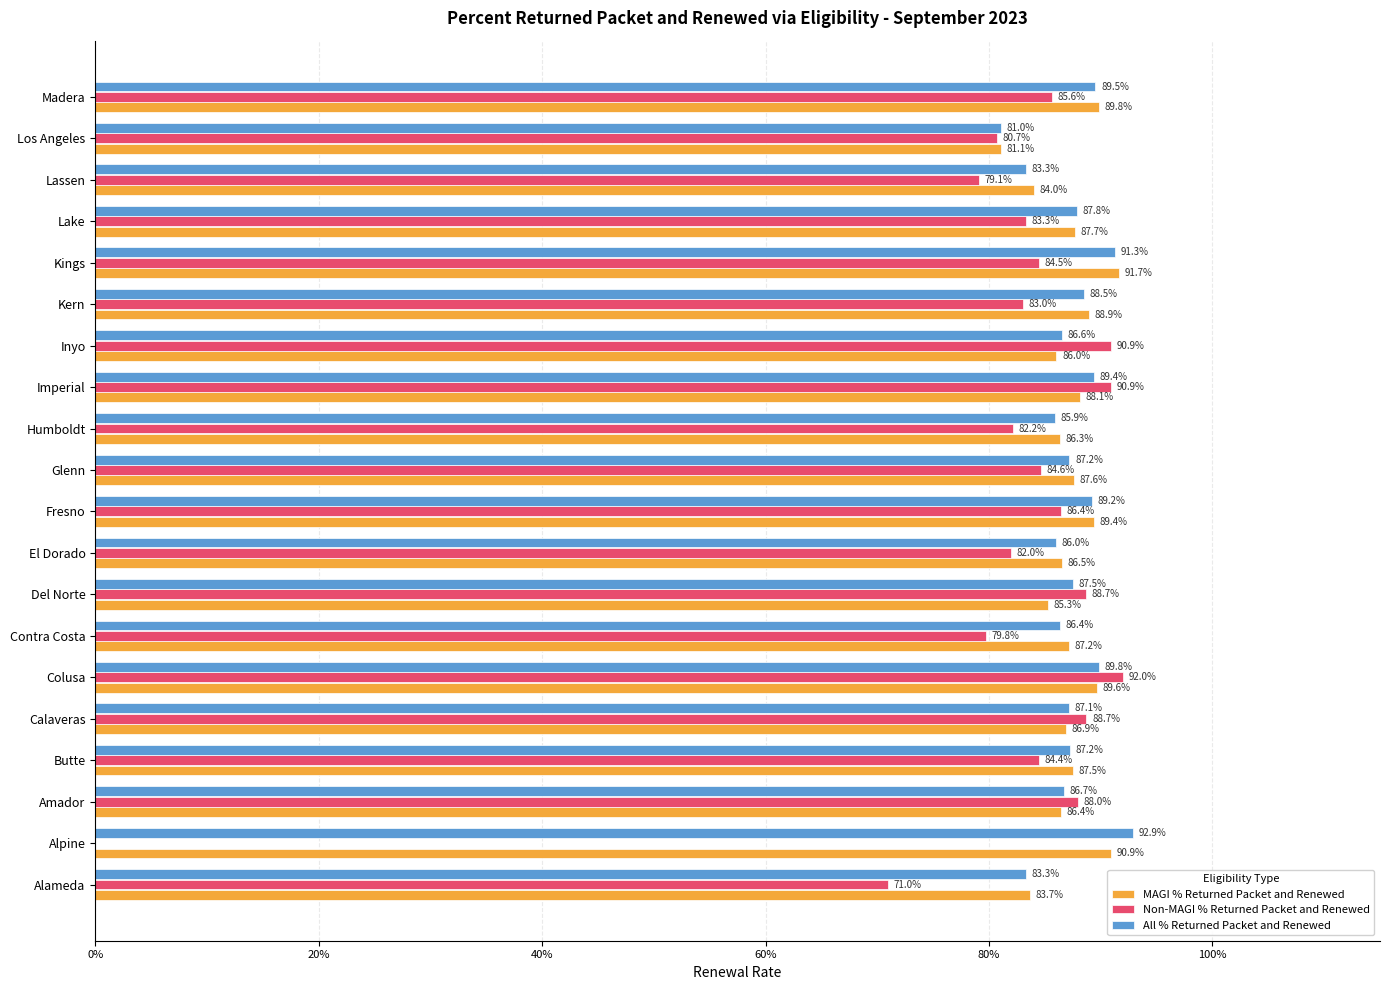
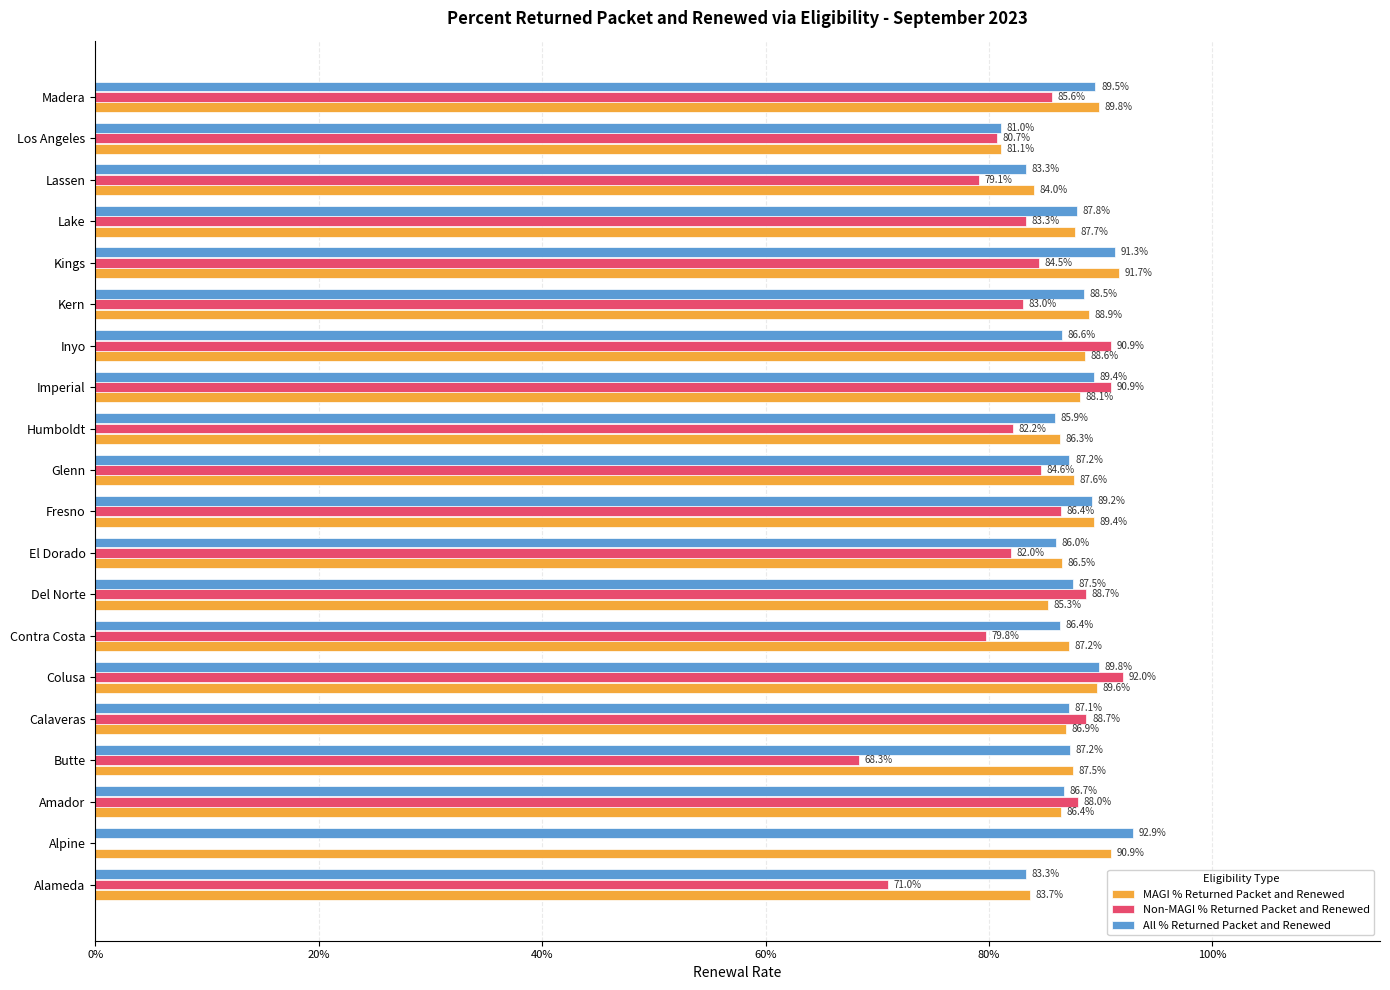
  {
    "MAGI % Returned Packet and Renewed": {
      "Madera": "89.8%",
      "Los Angeles": "81.1%",
      "Lassen": "84.0%",
      "Lake": "87.7%",
      "Kings": "91.7%",
      "Kern": "88.9%",
-     "Inyo": "86.0%",
+     "Inyo": "88.6%",
      "Imperial": "88.1%",
      "Humboldt": "86.3%",
      "Glenn": "87.6%",
      "Fresno": "89.4%",
      "El Dorado": "86.5%",
      "Del Norte": "85.3%",
      "Contra Costa": "87.2%",
      "Colusa": "89.6%",
      "Calaveras": "86.9%",
      "Butte": "87.5%",
      "Amador": "86.4%",
      "Alpine": "90.9%",
      "Alameda": "83.7%"
    },
    "Non-MAGI % Returned Packet and Renewed": {
      "Madera": "85.6%",
      "Los Angeles": "80.7%",
      "Lassen": "79.1%",
      "Lake": "83.3%",
      "Kings": "84.5%",
      "Kern": "83.0%",
      "Inyo": "90.9%",
      "Imperial": "90.9%",
      "Humboldt": "82.2%",
      "Glenn": "84.6%",
      "Fresno": "86.4%",
      "El Dorado": "82.0%",
      "Del Norte": "88.7%",
      "Contra Costa": "79.8%",
      "Colusa": "92.0%",
      "Calaveras": "88.7%",
-     "Butte": "84.4%",
+     "Butte": "68.3%",
      "Amador": "88.0%",
      "Alameda": "71.0%"
    },
    "All % Returned Packet and Renewed": {
      "Madera": "89.5%",
      "Los Angeles": "81.0%",
      "Lassen": "83.3%",
      "Lake": "87.8%",
      "Kings": "91.3%",
      "Kern": "88.5%",
      "Inyo": "86.6%",
      "Imperial": "89.4%",
      "Humboldt": "85.9%",
      "Glenn": "87.2%",
      "Fresno": "89.2%",
      "El Dorado": "86.0%",
      "Del Norte": "87.5%",
      "Contra Costa": "86.4%",
      "Colusa": "89.8%",
      "Calaveras": "87.1%",
      "Butte": "87.2%",
      "Amador": "86.7%",
      "Alpine": "92.9%",
      "Alameda": "83.3%"
    }
  }
